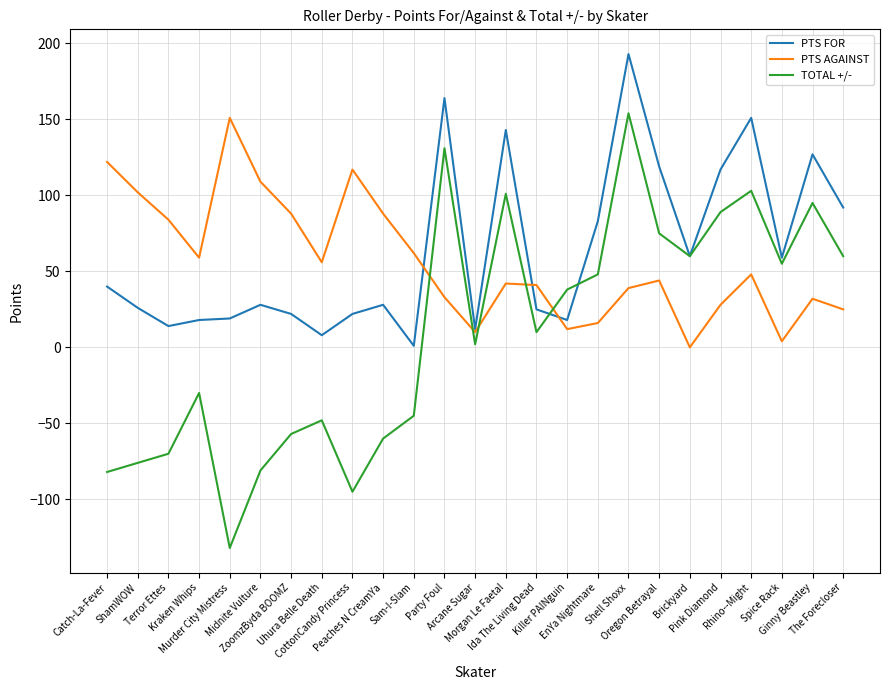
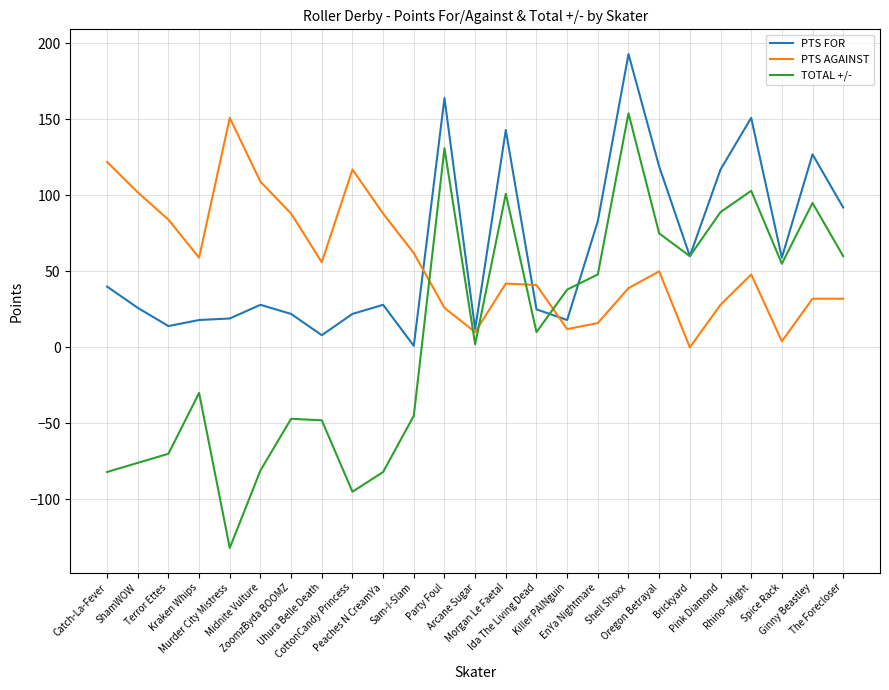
  {
    "PTS FOR": {
      "Catch-La-Fever": 40,
      "ShamWOW": 26,
      "Terror Ettes": 14,
      "Kraken Whips": 18,
      "Murder City Mistress": 19,
      "Midnite Vulture": 28,
      "ZoomzByda BOOMZ": 22,
      "Uhura Belle Death": 8,
      "CottonCandy Princess": 22,
      "Peaches N CreamYa": 28,
      "Sam-I-Slam": 1,
      "Party Foul": 164,
      "Arcane Sugar": 12,
      "Morgan Le Faetal": 143,
      "Ida The Living Dead": 25,
      "Killer PAINguin": 18,
      "EnYa Nightmare": 83,
      "Shell Shoxx": 193,
      "Oregon Betrayal": 119,
      "Pink Diamond": 117,
      "Rhino--Might": 151,
      "Spice Rack": 59,
      "Ginny Beastley": 127,
      "The Forecloser": 92
    },
    "PTS AGAINST": {
      "Catch-La-Fever": 122,
      "ShamWOW": 102,
      "Terror Ettes": 84,
      "Kraken Whips": 59,
      "Murder City Mistress": 151,
      "Midnite Vulture": 109,
      "ZoomzByda BOOMZ": 88,
      "Uhura Belle Death": 56,
      "CottonCandy Princess": 117,
      "Peaches N CreamYa": 88,
      "Sam-I-Slam": 62,
-     "Party Foul": 33,
+     "Party Foul": 26,
      "Arcane Sugar": 10,
      "Morgan Le Faetal": 42,
      "Ida The Living Dead": 41,
      "Killer PAINguin": 12,
      "EnYa Nightmare": 16,
      "Shell Shoxx": 39,
-     "Oregon Betrayal": 44,
+     "Oregon Betrayal": 50,
      "Brickyard": 0,
      "Pink Diamond": 28,
      "Rhino--Might": 48,
      "Spice Rack": 4,
      "Ginny Beastley": 32,
-     "The Forecloser": 25
+     "The Forecloser": 32
    },
    "TOTAL +/-": {
      "Catch-La-Fever": -82,
      "ShamWOW": -76,
      "Terror Ettes": -70,
      "Kraken Whips": -30,
      "Murder City Mistress": -132,
      "Midnite Vulture": -81,
-     "ZoomzByda BOOMZ": -57,
+     "ZoomzByda BOOMZ": -47,
      "Uhura Belle Death": -48,
      "CottonCandy Princess": -95,
-     "Peaches N CreamYa": -60,
+     "Peaches N CreamYa": -82,
      "Sam-I-Slam": -45,
      "Party Foul": 131,
      "Arcane Sugar": 2,
      "Morgan Le Faetal": 101,
      "Ida The Living Dead": 10,
      "Killer PAINguin": 38,
      "EnYa Nightmare": 48,
      "Shell Shoxx": 154,
      "Oregon Betrayal": 75,
      "Pink Diamond": 89,
      "Rhino--Might": 103,
      "Spice Rack": 55,
      "Ginny Beastley": 95,
      "The Forecloser": 60
    }
  }
